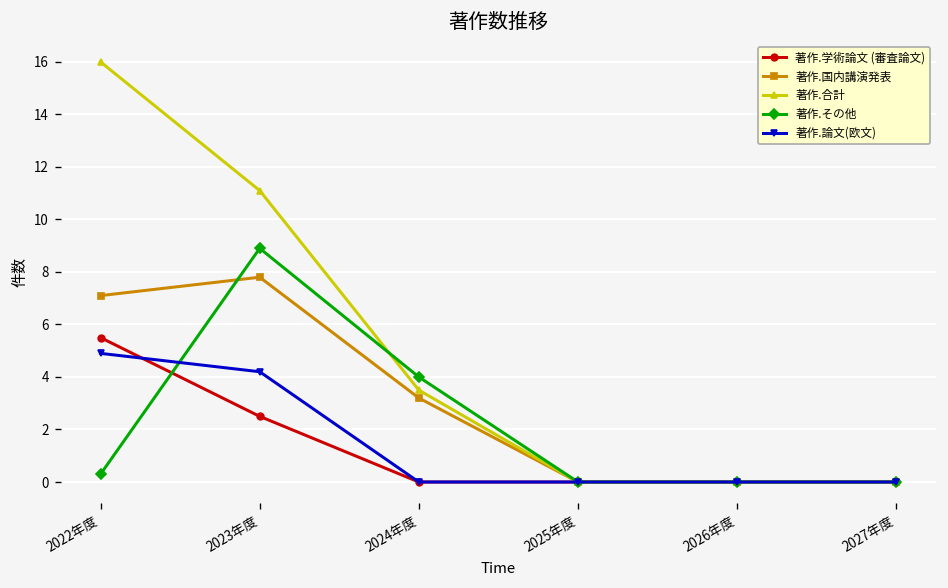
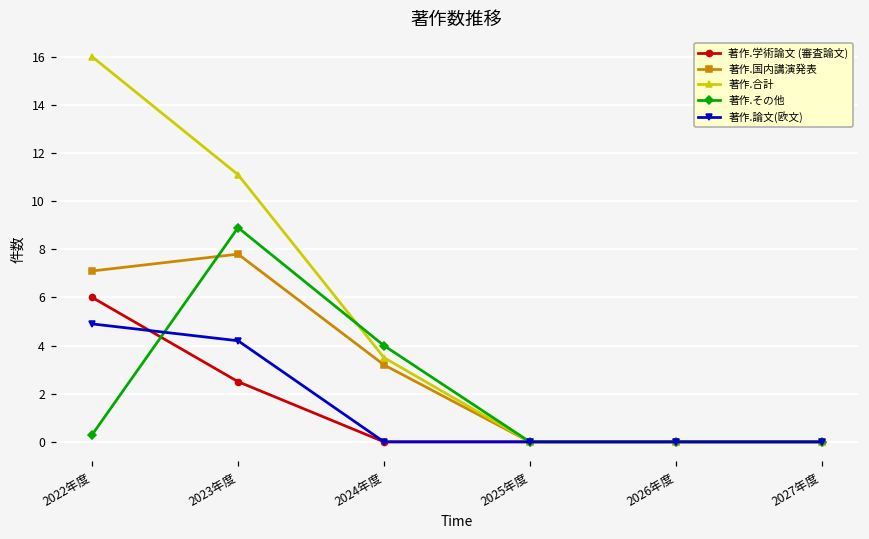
  {
    "著作.学術論文 (審査論文)": {
-     "2022年度": 5.5,
+     "2022年度": 6.0,
      "2023年度": 2.5
    },
    "著作.国内講演発表": {
      "2022年度": 7.1,
      "2023年度": 7.8,
      "2024年度": 3.2
    },
    "著作.合計": {
      "2022年度": 16.0,
      "2023年度": 11.1,
      "2024年度": 3.5
    },
    "著作.その他": {
      "2022年度": 0.3,
      "2023年度": 8.9,
      "2024年度": 4.0
    },
    "著作.論文(欧文)": {
      "2022年度": 4.9,
      "2023年度": 4.2
    }
  }
